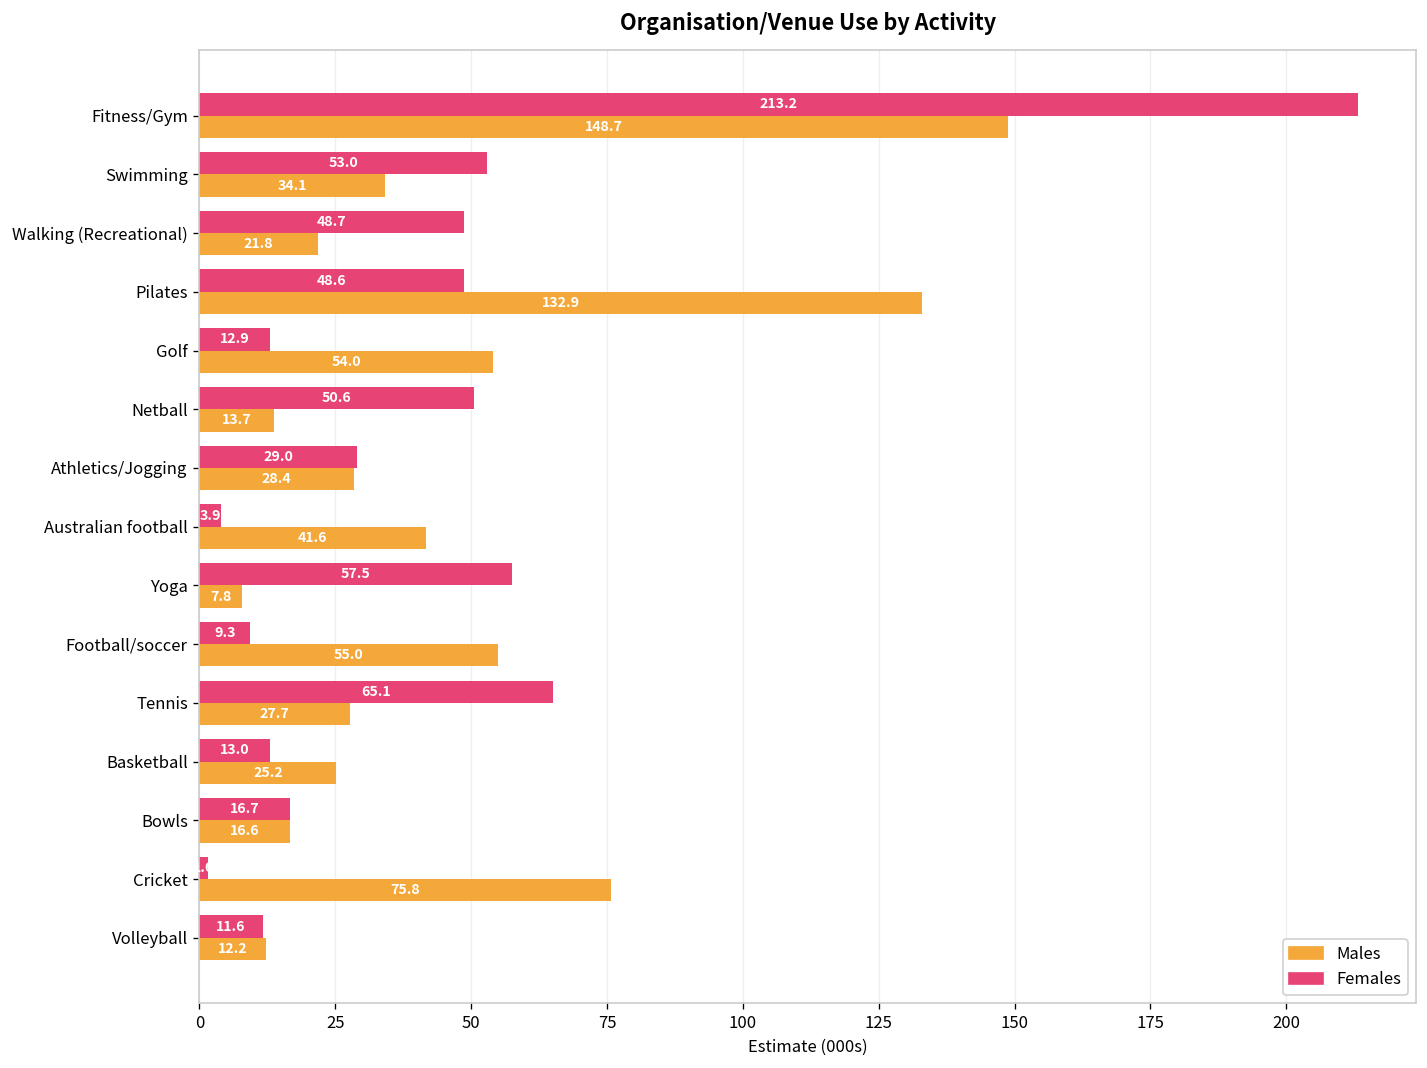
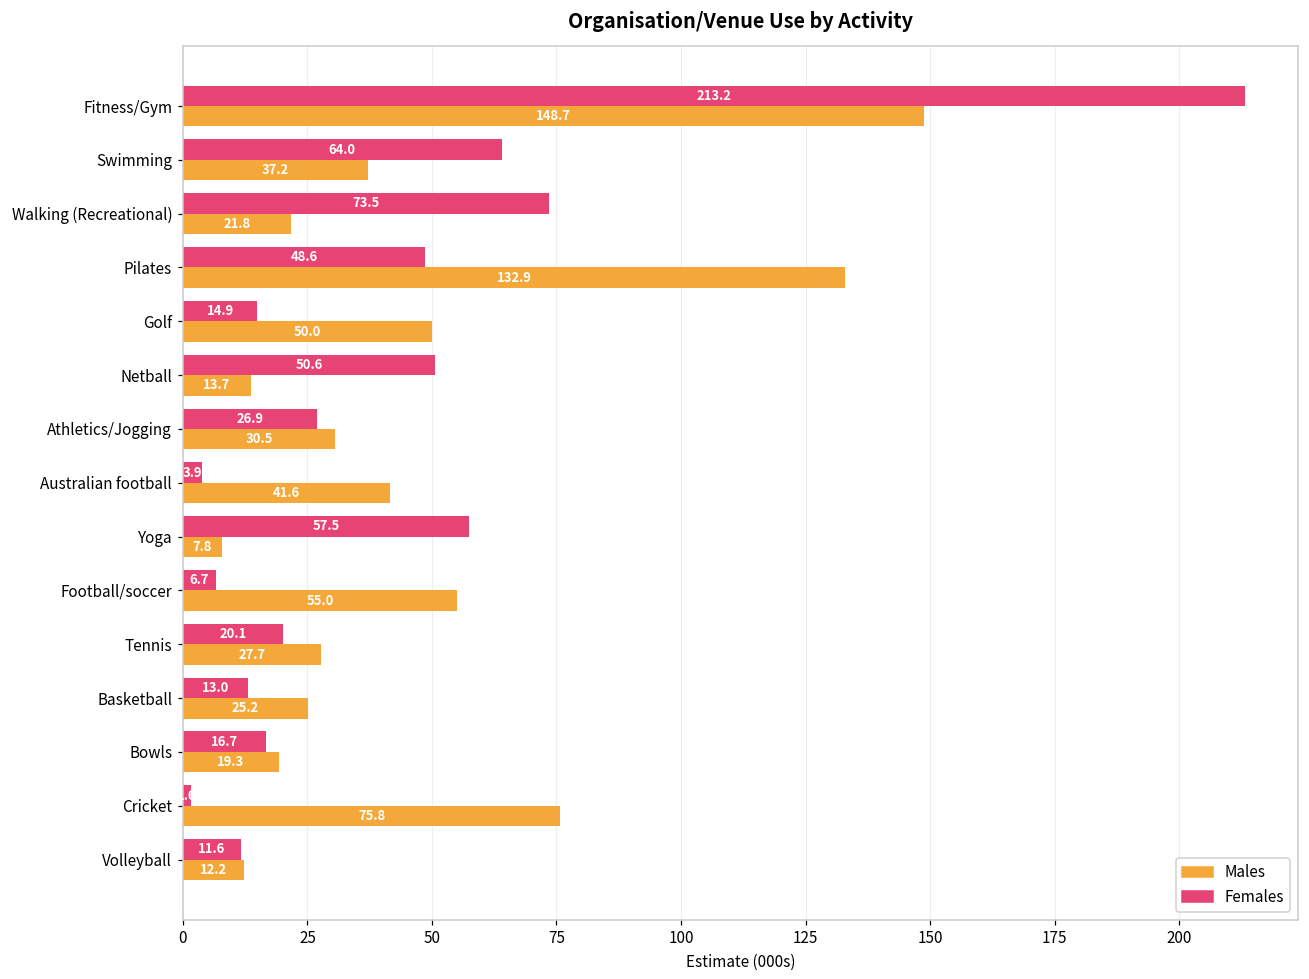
  {
    "Males": {
      "Fitness/Gym": 148.7,
-     "Swimming": 34.1,
+     "Swimming": 37.2,
      "Walking (Recreational)": 21.8,
      "Pilates": 132.9,
-     "Golf": 54.0,
+     "Golf": 50.0,
      "Netball": 13.7,
-     "Athletics/Jogging": 28.4,
+     "Athletics/Jogging": 30.5,
      "Australian football": 41.6,
      "Yoga": 7.8,
      "Football/soccer": 55.0,
      "Tennis": 27.7,
      "Basketball": 25.2,
-     "Bowls": 16.6,
+     "Bowls": 19.3,
      "Cricket": 75.8,
      "Volleyball": 12.2
    },
    "Females": {
      "Fitness/Gym": 213.2,
-     "Swimming": 53.0,
-     "Walking (Recreational)": 48.7,
+     "Swimming": 64.0,
+     "Walking (Recreational)": 73.5,
      "Pilates": 48.6,
-     "Golf": 12.9,
+     "Golf": 14.9,
      "Netball": 50.6,
-     "Athletics/Jogging": 29.0,
+     "Athletics/Jogging": 26.9,
      "Australian football": 3.9,
      "Yoga": 57.5,
-     "Football/soccer": 9.3,
-     "Tennis": 65.1,
+     "Football/soccer": 6.7,
+     "Tennis": 20.1,
      "Basketball": 13.0,
      "Bowls": 16.7,
      "Volleyball": 11.6
    }
  }
